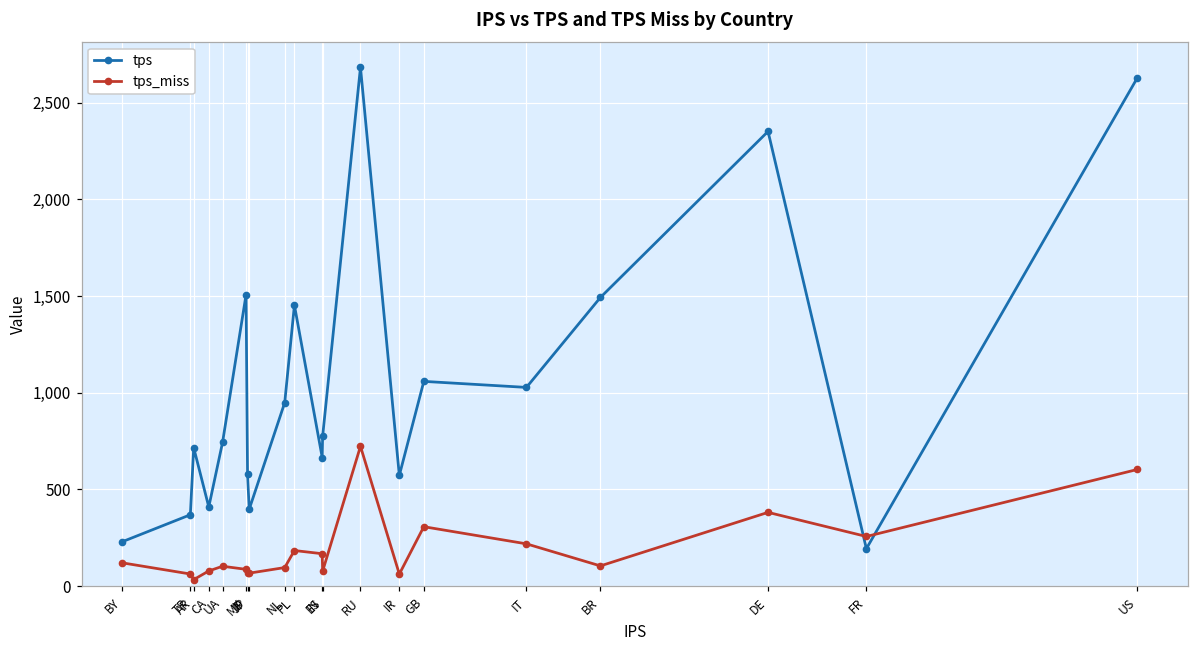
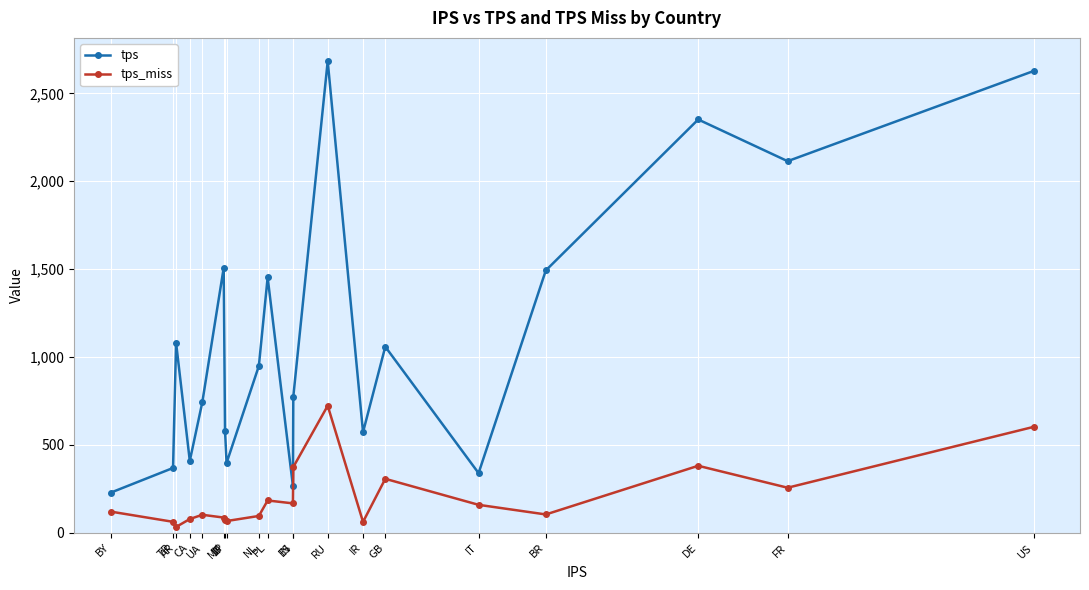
  {
    "tps": {
      "BY": "230",
      "TR": "370",
-     "AR": "720",
+     "AR": "1,080",
      "CA": "410",
      "UA": "740",
      "MX": "1,510",
      "ID": "580",
      "JP": "400",
      "NL": "950",
      "PL": "1,450",
-     "IN": "660",
+     "IN": "270",
      "ES": "770",
      "RU": "2,680",
      "IR": "570",
      "GB": "1,060",
-     "IT": "1,030",
+     "IT": "340",
      "BR": "1,490",
      "DE": "2,350",
-     "FR": "190",
+     "FR": "2,110",
      "US": "2,630"
    },
    "tps_miss": {
      "BY": "120",
      "TR": "60",
      "AR": "30",
      "CA": "80",
      "UA": "100",
      "MX": "90",
      "ID": "70",
      "JP": "70",
      "NL": "100",
      "PL": "180",
      "IN": "170",
-     "ES": "80",
+     "ES": "370",
      "RU": "720",
      "IR": "60",
      "GB": "310",
-     "IT": "220",
+     "IT": "160",
      "BR": "100",
      "DE": "380",
      "FR": "260",
      "US": "600"
    }
  }
